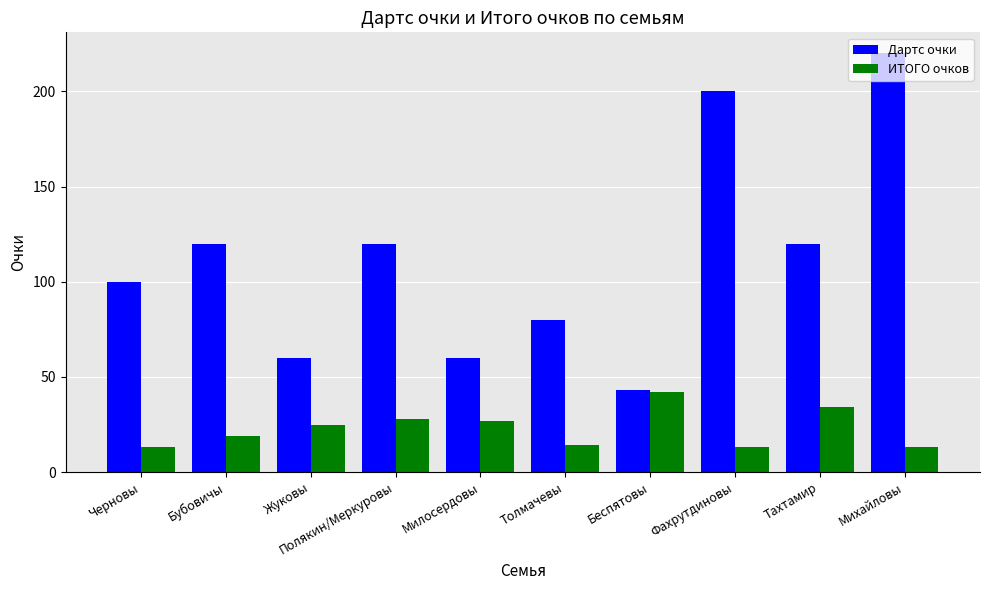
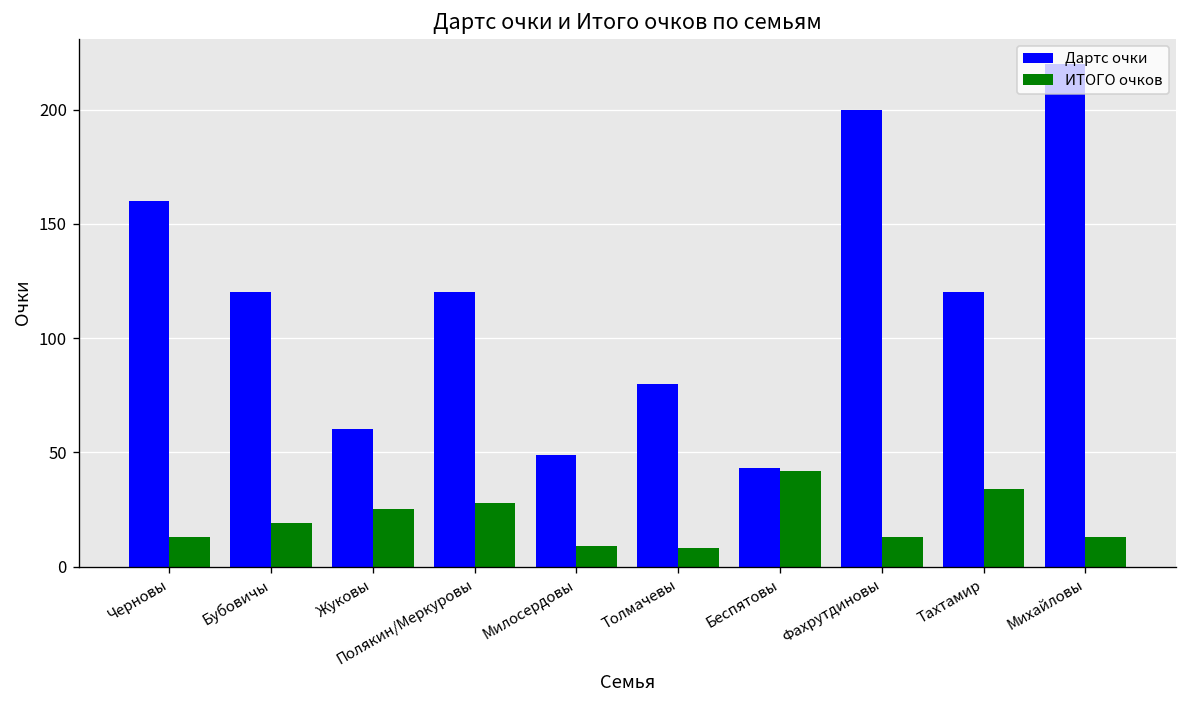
  {
    "Дартс очки": {
-     "Черновы": 100,
+     "Черновы": 160,
      "Бубовичы": 120,
      "Жуковы": 60,
      "Полякин/Меркуровы": 120,
-     "Милосердовы": 60,
+     "Милосердовы": 49,
      "Толмачевы": 80,
      "Беспятовы": 43,
      "Фахрутдиновы": 200,
      "Тахтамир": 120
    },
    "ИТОГО очков": {
      "Черновы": 13,
      "Бубовичы": 19,
      "Жуковы": 25,
      "Полякин/Меркуровы": 28,
-     "Милосердовы": 27,
-     "Толмачевы": 14,
+     "Милосердовы": 9,
+     "Толмачевы": 8,
      "Беспятовы": 42,
      "Фахрутдиновы": 13,
      "Тахтамир": 34,
      "Михайловы": 13
    }
  }
